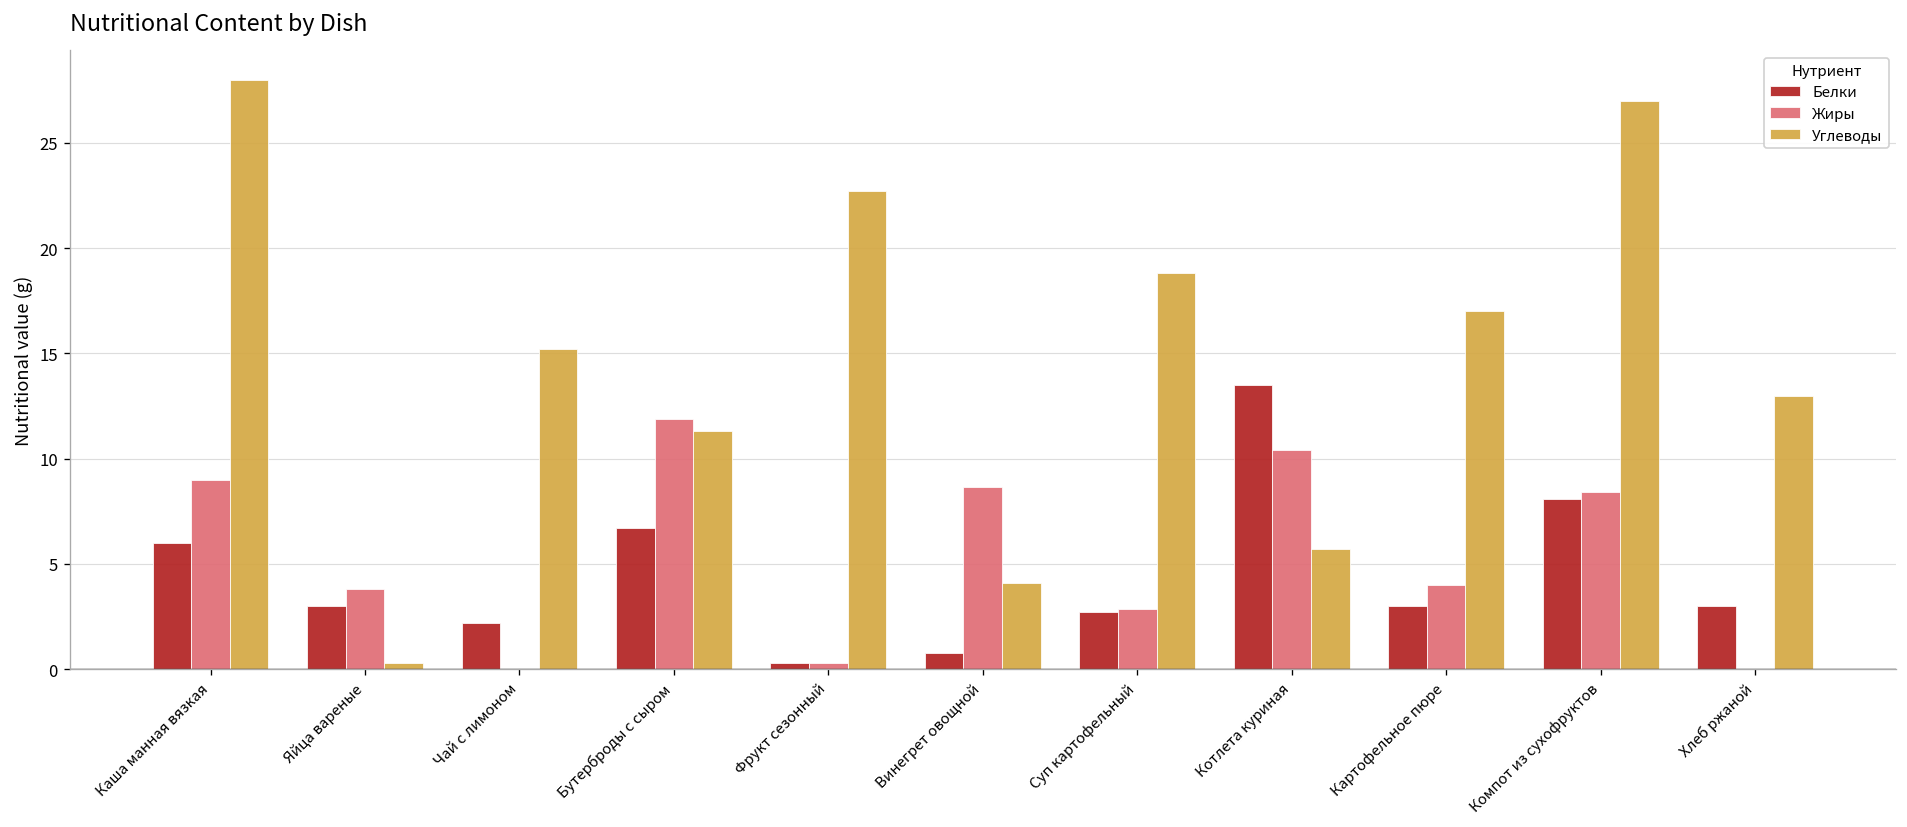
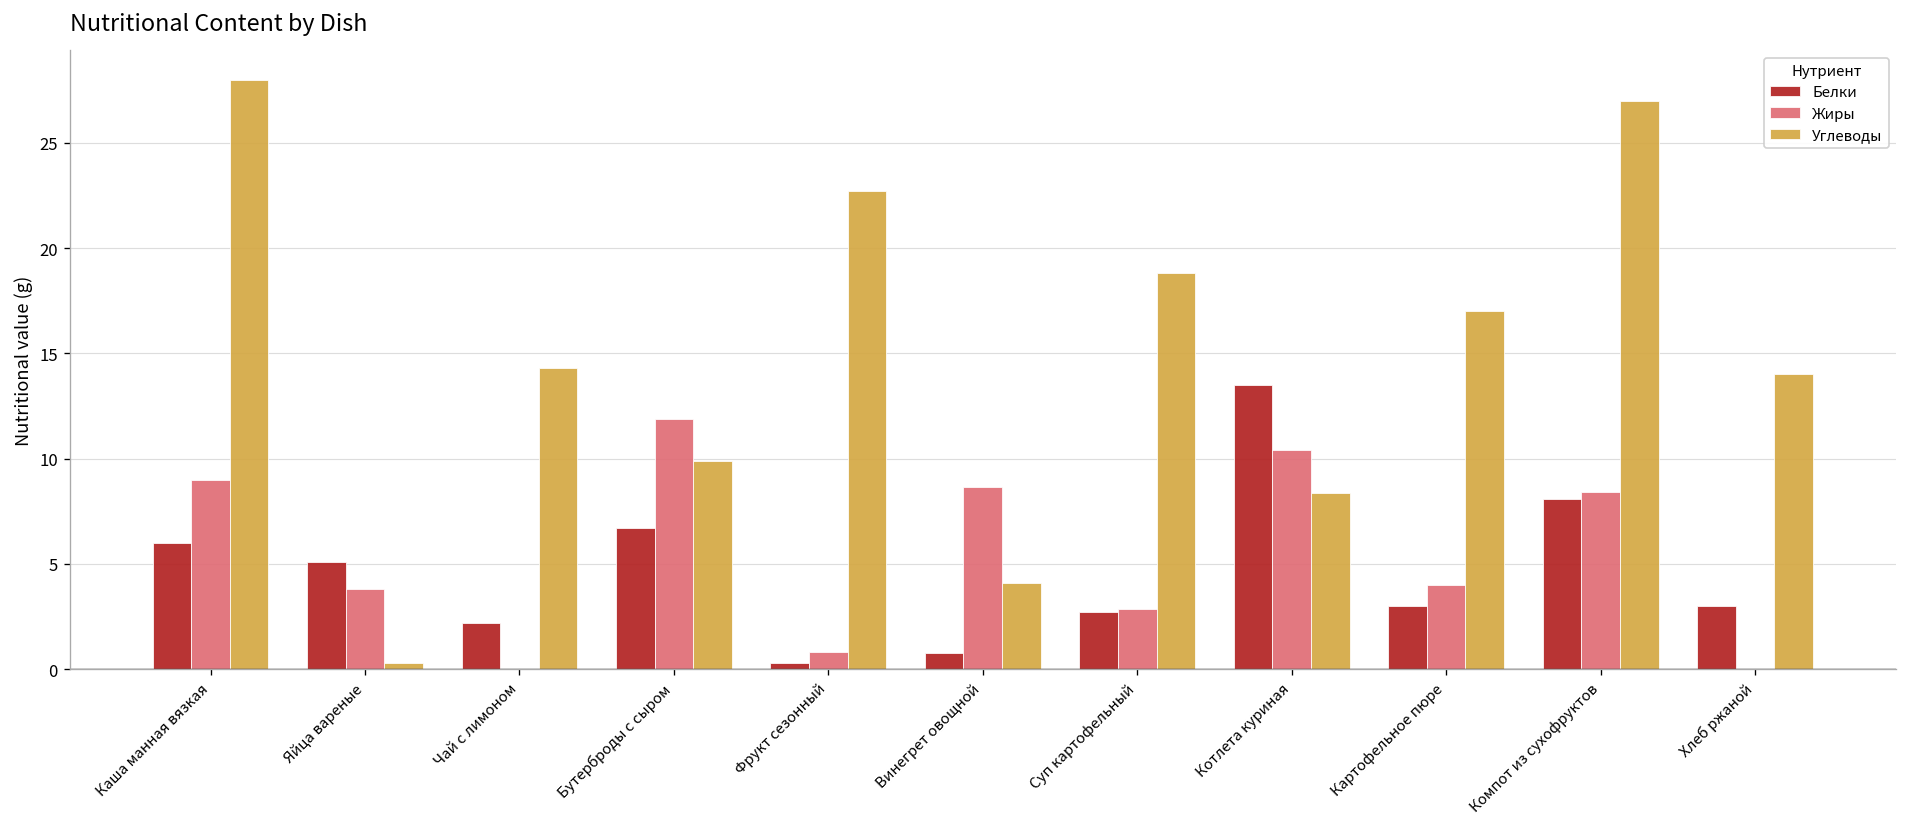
  {
    "Белки": {
      "Каша манная вязкая": 6.0,
-     "Яйца вареные": 3.0,
+     "Яйца вареные": 5.1,
      "Чай с лимоном": 2.2,
      "Бутерброды с сыром": 6.7,
      "Фрукт сезонный": 0.3,
      "Винегрет овощной": 0.8,
      "Суп картофельный": 2.7,
      "Котлета куриная": 13.5,
      "Картофельное пюре": 3.0,
      "Компот из сухофруктов": 8.1,
      "Хлеб ржаной": 3.0
    },
    "Жиры": {
      "Каша манная вязкая": 9.0,
      "Яйца вареные": 3.8,
      "Чай с лимоном": 0.0,
      "Бутерброды с сыром": 11.9,
-     "Фрукт сезонный": 0.3,
+     "Фрукт сезонный": 0.8,
      "Винегрет овощной": 8.7,
      "Суп картофельный": 2.9,
      "Котлета куриная": 10.4,
      "Картофельное пюре": 4.0,
      "Компот из сухофруктов": 8.4,
      "Хлеб ржаной": 0.0
    },
    "Углеводы": {
      "Каша манная вязкая": 28.0,
      "Яйца вареные": 0.3,
-     "Чай с лимоном": 15.2,
-     "Бутерброды с сыром": 11.3,
+     "Чай с лимоном": 14.3,
+     "Бутерброды с сыром": 9.9,
      "Фрукт сезонный": 22.7,
      "Винегрет овощной": 4.1,
      "Суп картофельный": 18.8,
-     "Котлета куриная": 5.7,
+     "Котлета куриная": 8.4,
      "Картофельное пюре": 17.0,
      "Компот из сухофруктов": 27.0,
-     "Хлеб ржаной": 13
+     "Хлеб ржаной": 14
    }
  }
